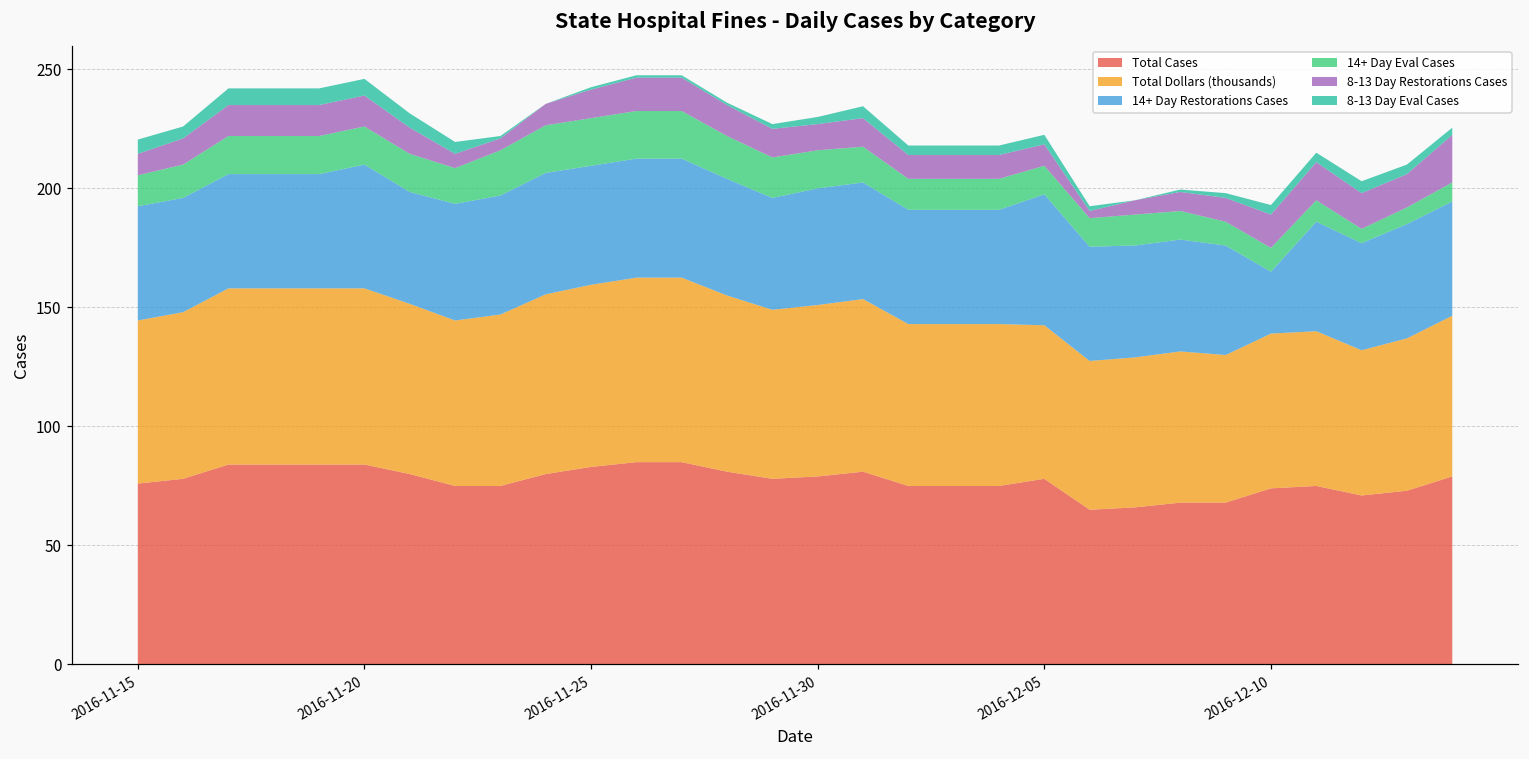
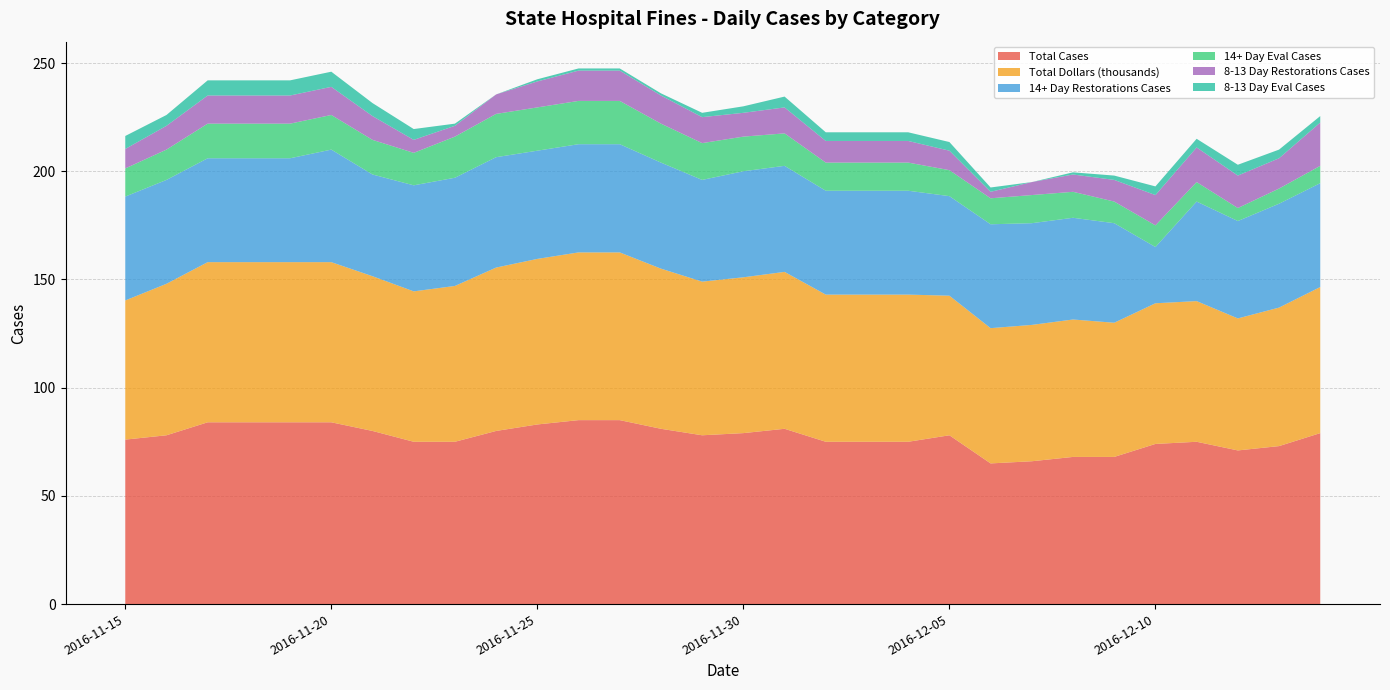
  {
    "Total Cases": {
      "2016-11-15": 76,
      "2016-11-20": 84,
      "2016-11-25": 83,
      "2016-11-30": 79,
      "2016-12-05": 78,
      "2016-12-10": 74
    },
    "Total Dollars (thousands)": {
-     "2016-11-15": 69,
+     "2016-11-15": 64,
      "2016-11-20": 74,
      "2016-11-25": 77,
      "2016-11-30": 72,
      "2016-12-05": 65,
      "2016-12-10": 65
    },
    "14+ Day Restorations Cases": {
      "2016-11-15": 48,
      "2016-11-20": 52,
      "2016-11-25": 50,
      "2016-11-30": 49,
-     "2016-12-05": 55,
+     "2016-12-05": 46,
      "2016-12-10": 26
    },
    "8-13 Day Restorations Cases": {
      "2016-11-15": 9,
      "2016-11-20": 13,
      "2016-11-30": 11,
      "2016-12-05": 9,
      "2016-12-10": 14
    }
  }
